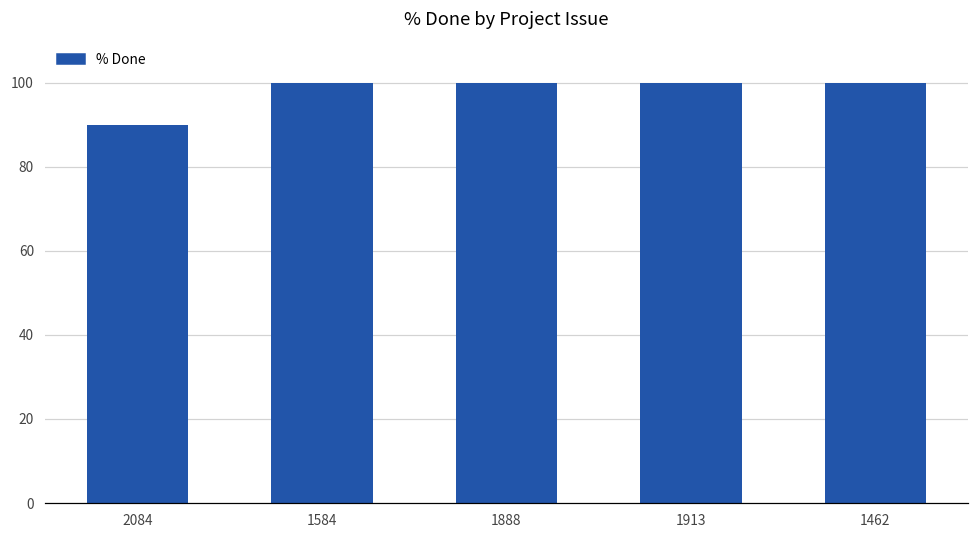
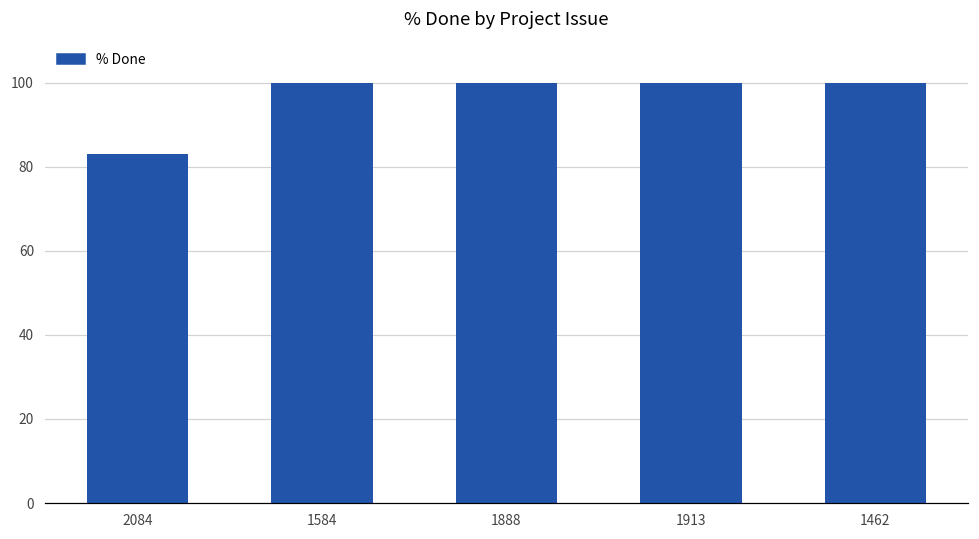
  {
-   "2084": 90,
+   "2084": 83,
    "1584": 100,
    "1888": 100,
    "1913": 100,
    "1462": 100
  }
